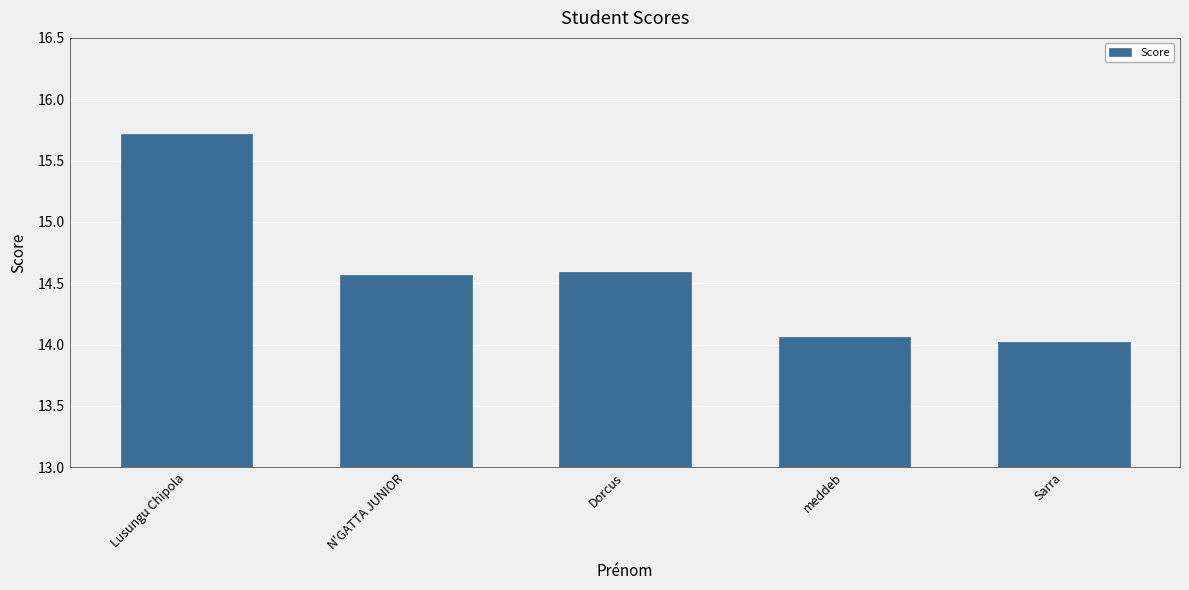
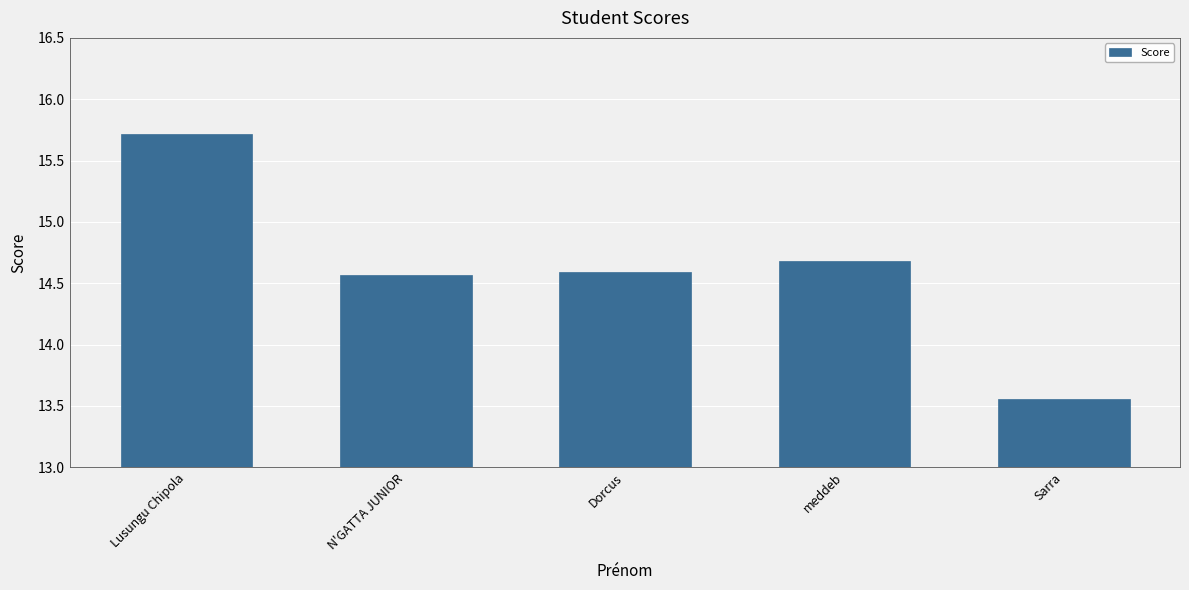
  {
    "Lusungu Chipola": 15.72,
    "N'GATTA JUNIOR": 14.57,
    "Dorcus": 14.59,
-   "meddeb": 14.06,
-   "Sarra": 14.02
+   "meddeb": 14.68,
+   "Sarra": 13.56
  }
